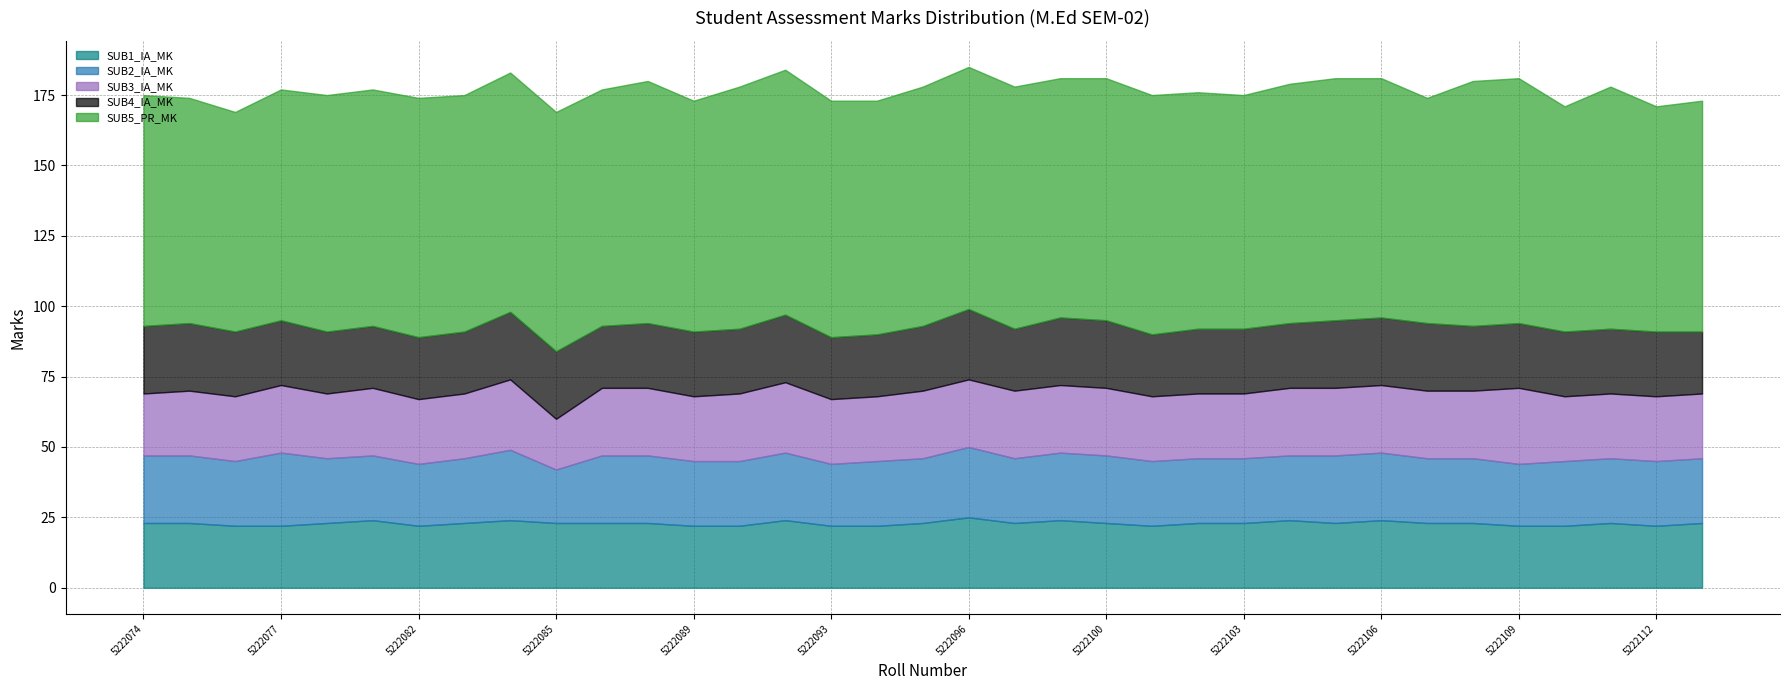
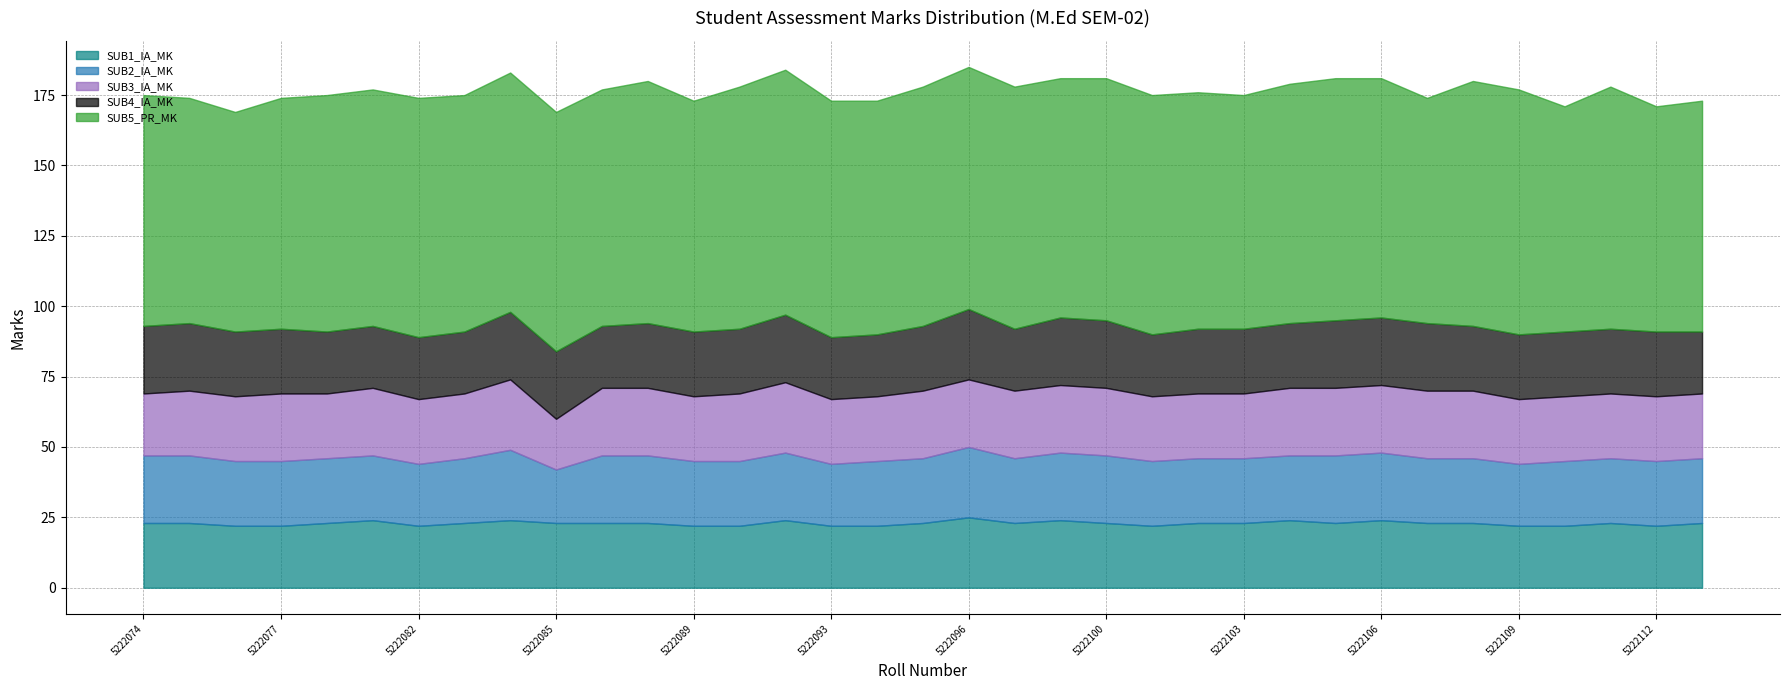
  {
    "SUB1_IA_MK": {
      "5222074": 23,
      "5222077": 22,
      "5222082": 22,
      "5222085": 23,
      "5222089": 22,
      "5222093": 22,
      "5222096": 25,
      "5222100": 23,
      "5222103": 23,
      "5222106": 24,
      "5222109": 22,
      "5222112": 22
    },
    "SUB2_IA_MK": {
      "5222074": 24,
-     "5222077": 26,
+     "5222077": 23,
      "5222082": 22,
      "5222085": 19,
      "5222089": 23,
      "5222093": 22,
      "5222096": 25,
      "5222100": 24,
      "5222103": 23,
      "5222106": 24,
      "5222109": 22,
      "5222112": 23
    },
    "SUB3_IA_MK": {
      "5222074": 22,
      "5222077": 24,
      "5222082": 23,
      "5222085": 18,
      "5222089": 23,
      "5222093": 23,
      "5222096": 24,
      "5222100": 24,
      "5222103": 23,
      "5222106": 24,
-     "5222109": 27,
+     "5222109": 23,
      "5222112": 23
    },
    "SUB4_IA_MK": {
      "5222074": 24,
      "5222077": 23,
      "5222082": 22,
      "5222085": 24,
      "5222089": 23,
      "5222093": 22,
      "5222096": 25,
      "5222100": 24,
      "5222103": 23,
      "5222106": 24,
      "5222109": 23,
      "5222112": 23
    },
    "SUB5_PR_MK": {
      "5222074": 82,
      "5222077": 82,
      "5222082": 85,
      "5222085": 85,
      "5222089": 82,
      "5222093": 84,
      "5222096": 86,
      "5222100": 86,
      "5222103": 83,
      "5222106": 85,
      "5222109": 87,
      "5222112": 80
    }
  }
